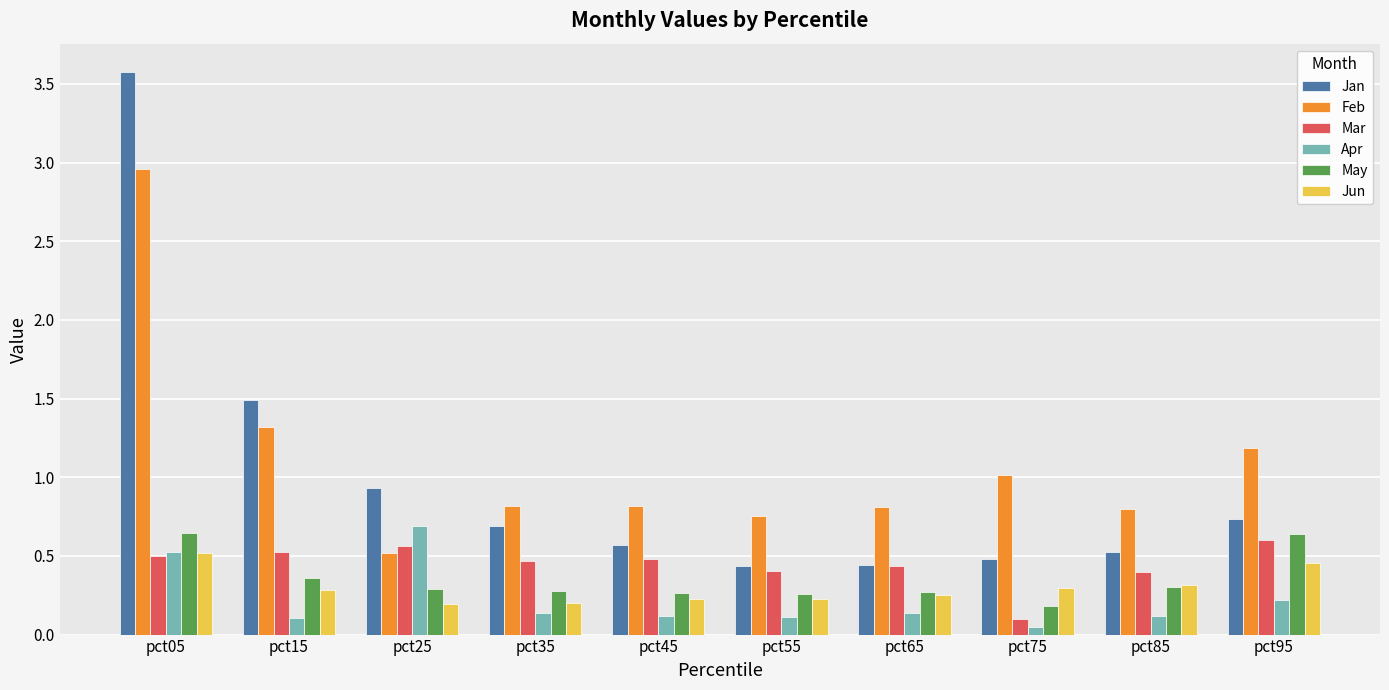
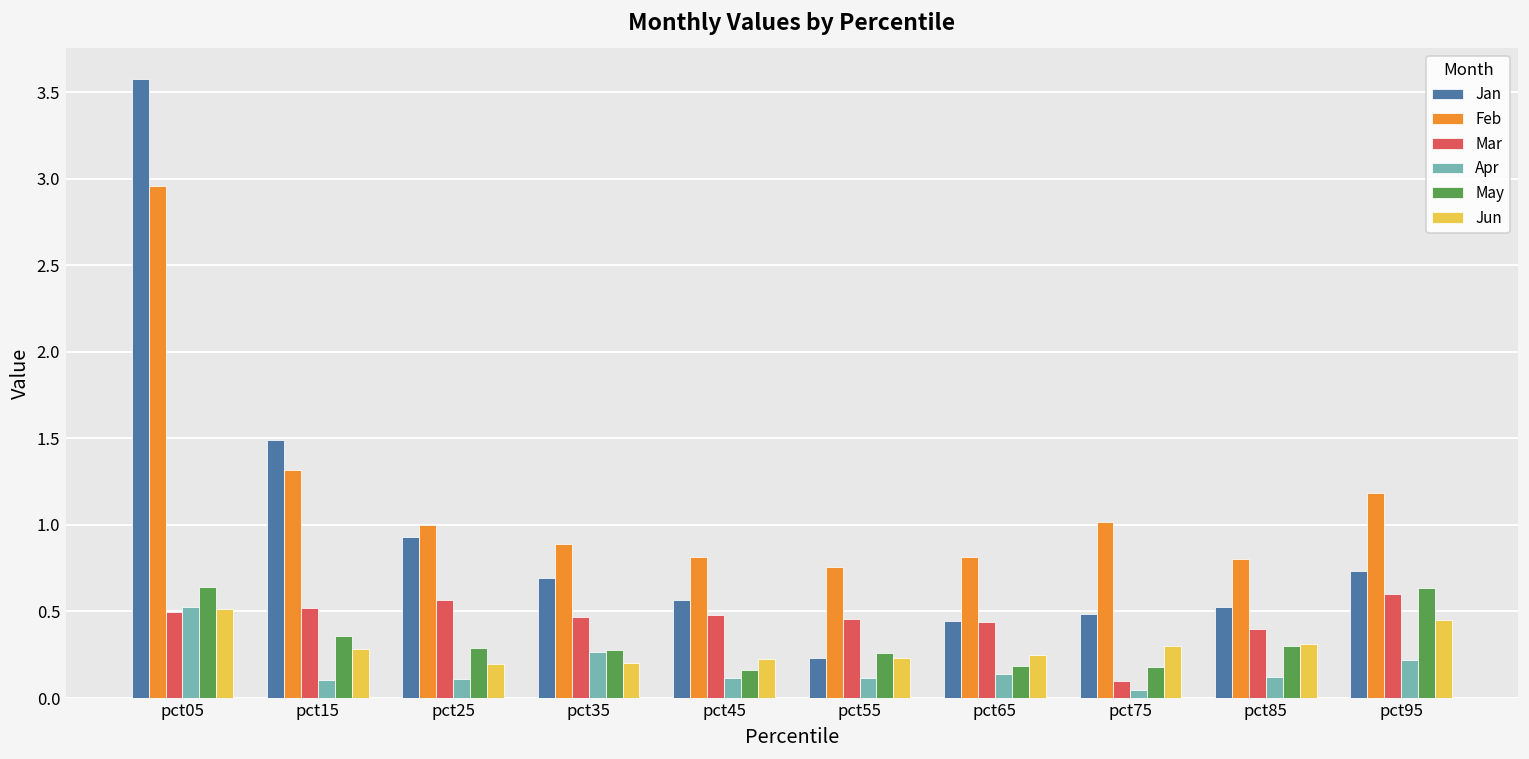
  {
    "Jan": {
      "pct05": 3.58,
      "pct15": 1.49,
      "pct25": 0.93,
      "pct35": 0.69,
      "pct45": 0.57,
-     "pct55": 0.44,
+     "pct55": 0.23,
      "pct65": 0.44,
      "pct75": 0.48,
      "pct85": 0.52,
      "pct95": 0.73
    },
    "Feb": {
      "pct05": 2.96,
      "pct15": 1.32,
-     "pct25": 0.52,
-     "pct35": 0.81,
+     "pct25": 1.00,
+     "pct35": 0.89,
      "pct45": 0.82,
      "pct55": 0.75,
      "pct65": 0.81,
      "pct75": 1.02,
      "pct85": 0.80,
      "pct95": 1.18
    },
    "Mar": {
      "pct05": 0.50,
      "pct15": 0.52,
      "pct25": 0.57,
      "pct35": 0.47,
      "pct45": 0.48,
-     "pct55": 0.40,
+     "pct55": 0.46,
      "pct65": 0.44,
      "pct75": 0.10,
      "pct85": 0.40,
      "pct95": 0.60
    },
    "Apr": {
      "pct05": 0.53,
      "pct15": 0.10,
-     "pct25": 0.69,
-     "pct35": 0.14,
+     "pct25": 0.11,
+     "pct35": 0.27,
      "pct45": 0.12,
      "pct55": 0.11,
      "pct65": 0.14,
      "pct75": 0.05,
      "pct85": 0.12,
      "pct95": 0.22
    },
    "May": {
      "pct05": 0.64,
      "pct15": 0.36,
      "pct25": 0.29,
      "pct35": 0.28,
-     "pct45": 0.27,
+     "pct45": 0.16,
      "pct55": 0.26,
-     "pct65": 0.27,
+     "pct65": 0.18,
      "pct75": 0.18,
      "pct85": 0.30,
      "pct95": 0.64
    },
    "Jun": {
      "pct05": 0.52,
      "pct15": 0.28,
      "pct25": 0.19,
      "pct35": 0.20,
      "pct45": 0.22,
      "pct55": 0.23,
      "pct65": 0.25,
      "pct75": 0.30,
      "pct85": 0.31,
      "pct95": 0.45
    }
  }
